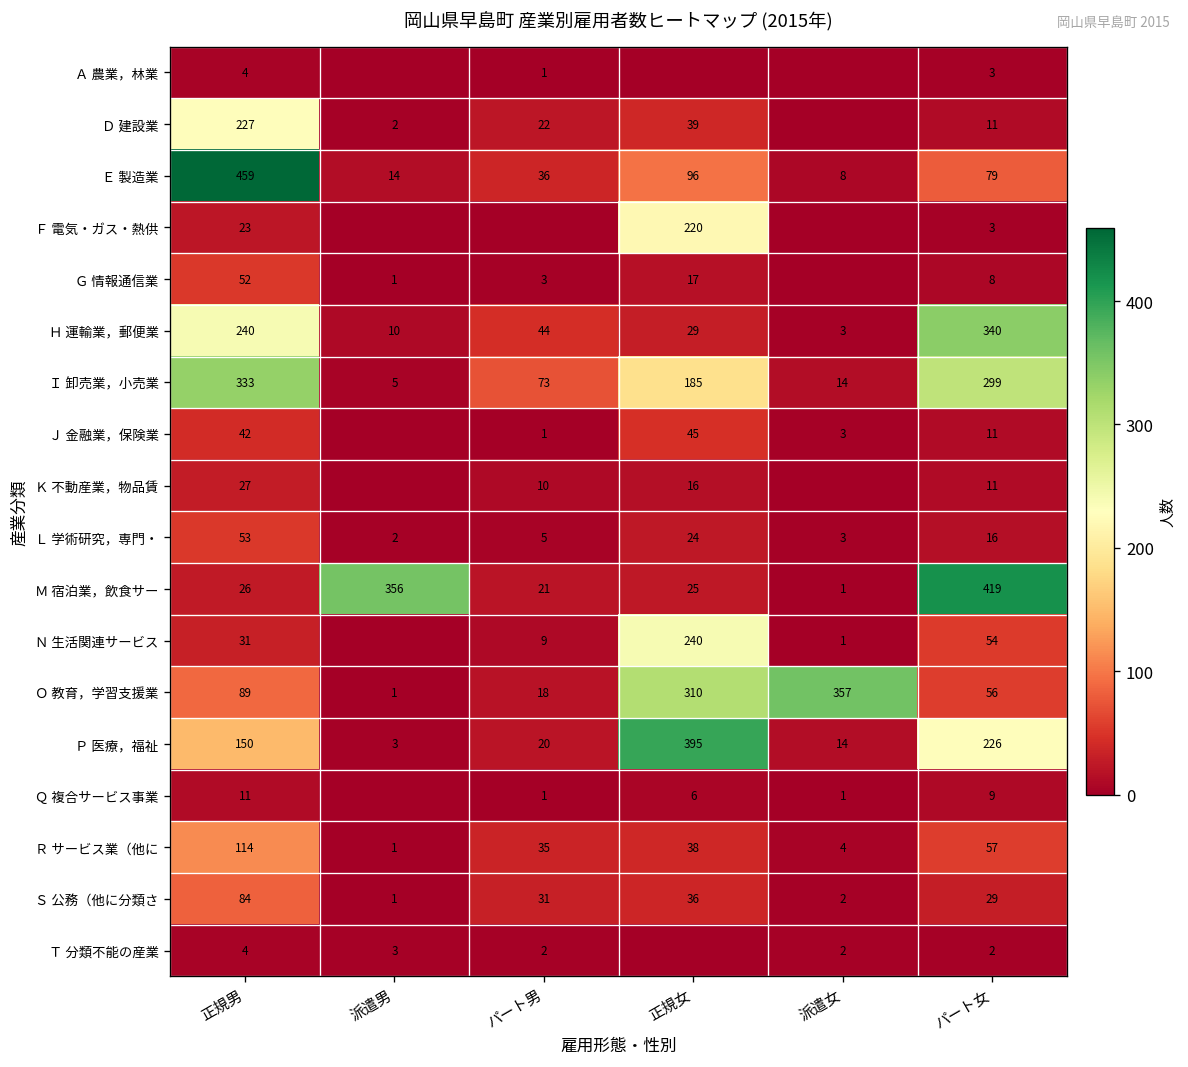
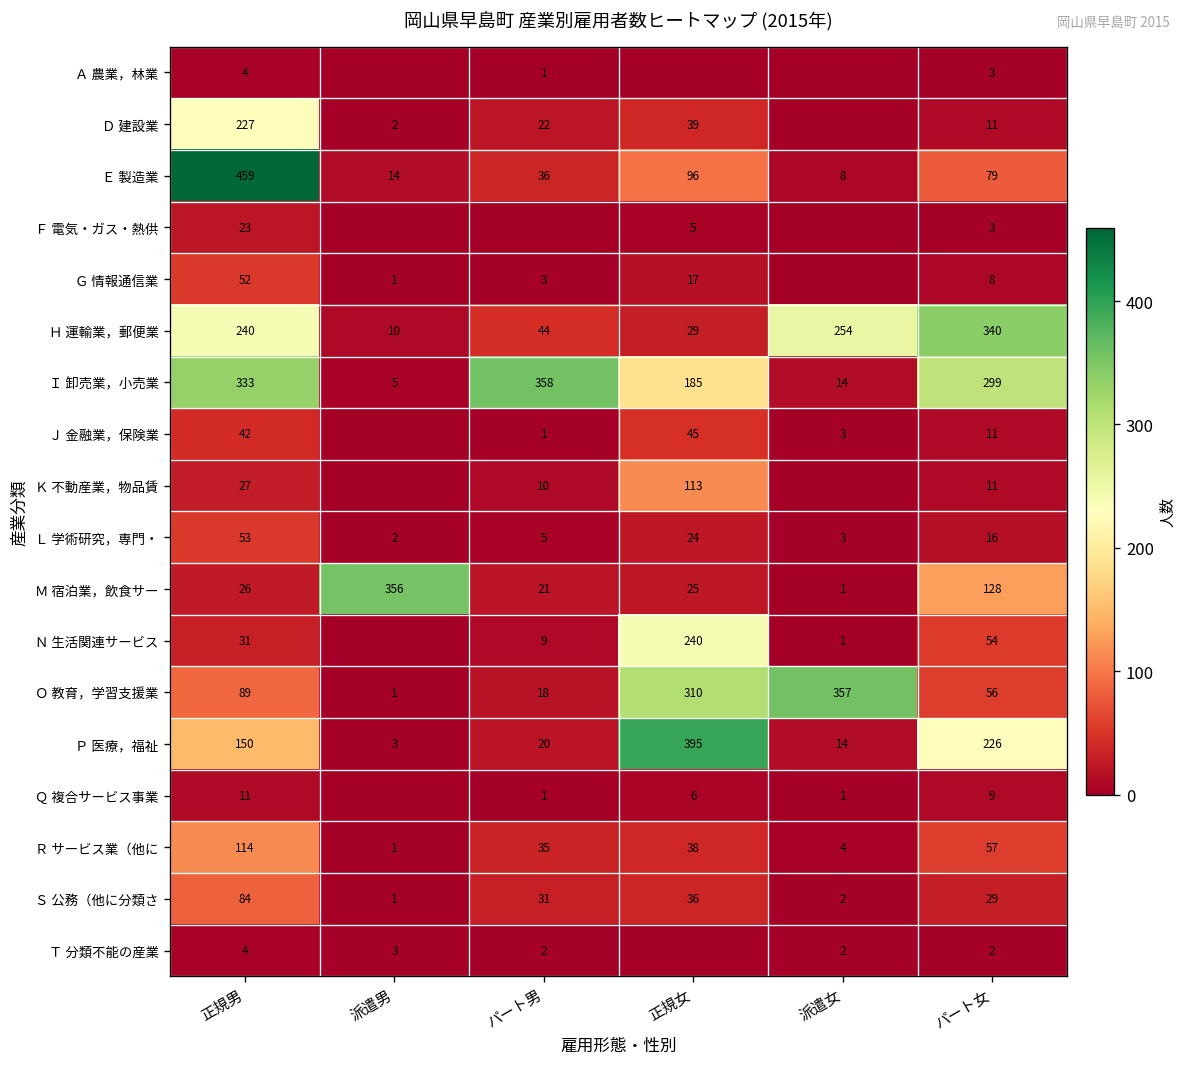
  {
    "Ａ 農業，林業": {
      "正規男": 4,
      "パート男": 1,
      "パート女": 3
    },
    "Ｄ 建設業": {
      "正規男": 227,
      "派遣男": 2,
      "パート男": 22,
      "正規女": 39,
      "パート女": 11
    },
    "Ｅ 製造業": {
      "正規男": 459,
      "派遣男": 14,
      "パート男": 36,
      "正規女": 96,
      "派遣女": 8,
      "パート女": 79
    },
    "Ｆ 電気・ガス・熱供": {
      "正規男": 23,
-     "正規女": 220,
+     "正規女": 5,
      "パート女": 3
    },
    "Ｇ 情報通信業": {
      "正規男": 52,
      "派遣男": 1,
      "パート男": 3,
      "正規女": 17,
      "パート女": 8
    },
    "Ｈ 運輸業，郵便業": {
      "正規男": 240,
      "派遣男": 10,
      "パート男": 44,
      "正規女": 29,
-     "派遣女": 3,
+     "派遣女": 254,
      "パート女": 340
    },
    "Ｉ 卸売業，小売業": {
      "正規男": 333,
      "派遣男": 5,
-     "パート男": 73,
+     "パート男": 358,
      "正規女": 185,
      "派遣女": 14,
      "パート女": 299
    },
    "Ｊ 金融業，保険業": {
      "正規男": 42,
      "パート男": 1,
      "正規女": 45,
      "派遣女": 3,
      "パート女": 11
    },
    "Ｋ 不動産業，物品賃": {
      "正規男": 27,
      "パート男": 10,
-     "正規女": 16,
+     "正規女": 113,
      "パート女": 11
    },
    "Ｌ 学術研究，専門・": {
      "正規男": 53,
      "派遣男": 2,
      "パート男": 5,
      "正規女": 24,
      "派遣女": 3,
      "パート女": 16
    },
    "Ｍ 宿泊業，飲食サー": {
      "正規男": 26,
      "派遣男": 356,
      "パート男": 21,
      "正規女": 25,
      "派遣女": 1,
-     "パート女": 419
+     "パート女": 128
    },
    "Ｎ 生活関連サービス": {
      "正規男": 31,
      "パート男": 9,
      "正規女": 240,
      "派遣女": 1,
      "パート女": 54
    },
    "Ｏ 教育，学習支援業": {
      "正規男": 89,
      "派遣男": 1,
      "パート男": 18,
      "正規女": 310,
      "派遣女": 357,
      "パート女": 56
    },
    "Ｐ 医療，福祉": {
      "正規男": 150,
      "派遣男": 3,
      "パート男": 20,
      "正規女": 395,
      "派遣女": 14,
      "パート女": 226
    },
    "Ｑ 複合サービス事業": {
      "正規男": 11,
      "パート男": 1,
      "正規女": 6,
      "派遣女": 1,
      "パート女": 9
    },
    "Ｒ サービス業（他に": {
      "正規男": 114,
      "派遣男": 1,
      "パート男": 35,
      "正規女": 38,
      "派遣女": 4,
      "パート女": 57
    },
    "Ｓ 公務（他に分類さ": {
      "正規男": 84,
      "派遣男": 1,
      "パート男": 31,
      "正規女": 36,
      "派遣女": 2,
      "パート女": 29
    },
    "Ｔ 分類不能の産業": {
      "正規男": 4,
      "派遣男": 3,
      "パート男": 2,
      "派遣女": 2,
      "パート女": 2
    }
  }
